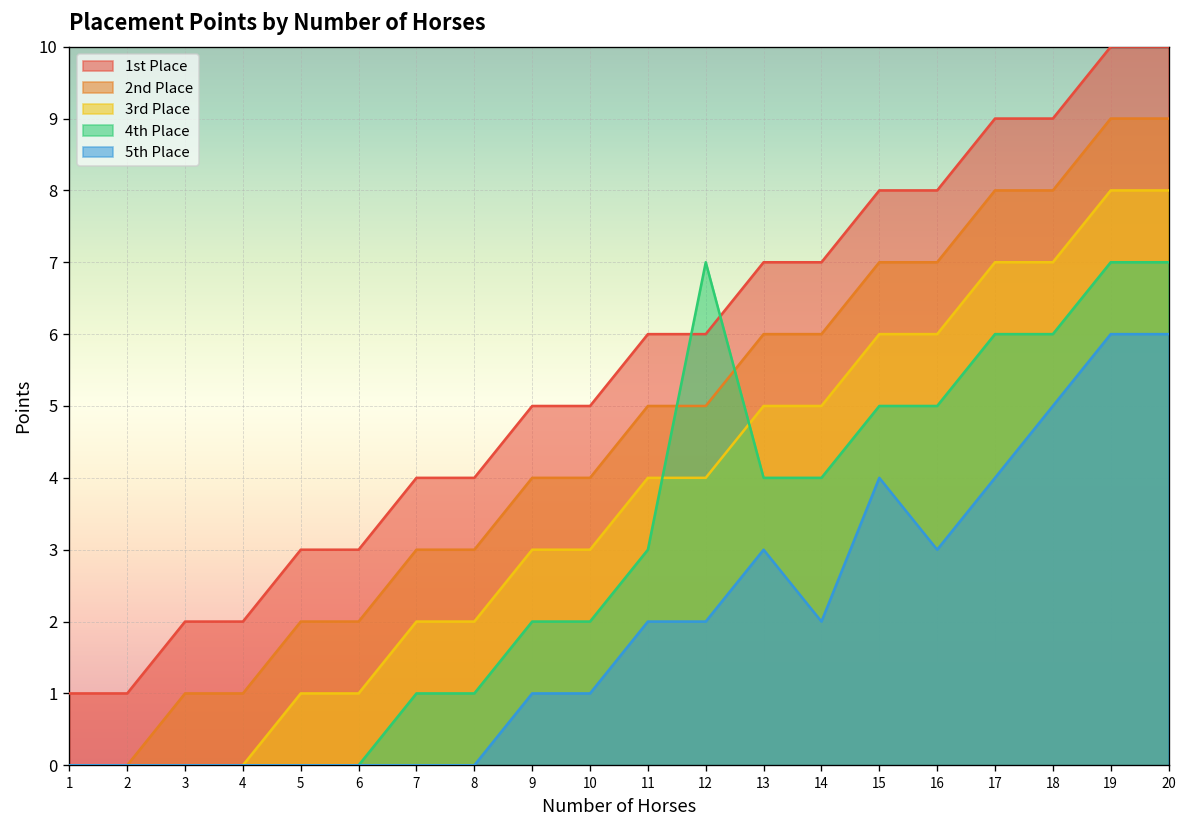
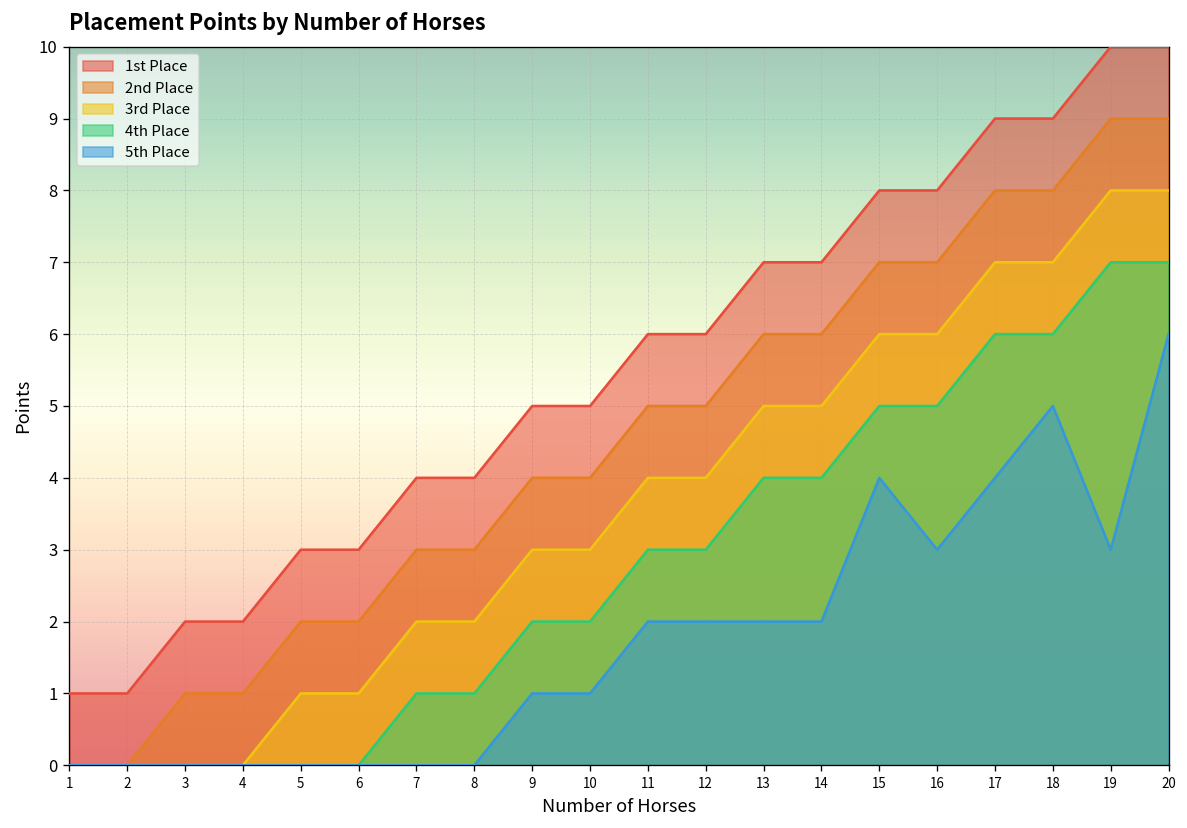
  {
    "3rd Place": {
      "5": 1,
      "6": 1,
      "7": 2,
      "8": 2,
      "9": 3,
      "10": 3,
      "11": 4,
      "12": 4,
      "13": 5,
      "14": 5,
      "15": 6,
      "16": 6,
      "17": 7,
      "18": 7,
      "19": 8,
      "20": 8
    },
    "4th Place": {
      "7": 1,
      "8": 1,
      "9": 2,
      "10": 2,
      "11": 3,
-     "12": 7,
+     "12": 3,
      "13": 4,
      "14": 4,
      "15": 5,
      "16": 5,
      "17": 6,
      "18": 6,
      "19": 7,
      "20": 7
    },
    "5th Place": {
      "7": 0,
      "8": 0,
      "9": 1,
      "10": 1,
      "11": 2,
      "12": 2,
-     "13": 3,
+     "13": 2,
      "14": 2,
      "15": 4,
      "16": 3,
      "17": 4,
      "18": 5,
-     "19": 6,
+     "19": 3,
      "20": 6
    }
  }
